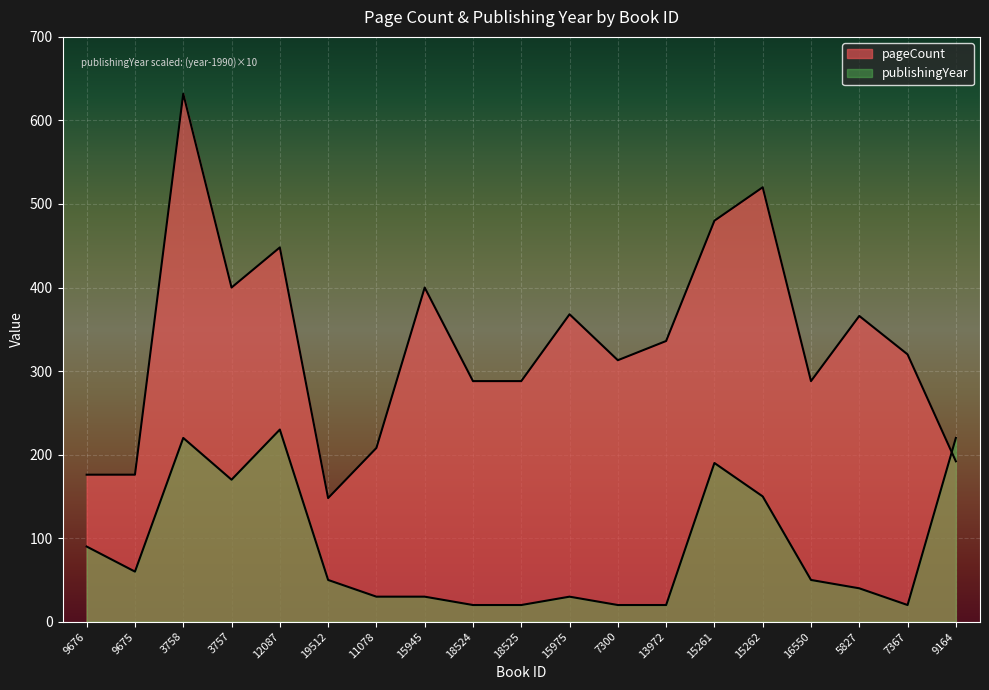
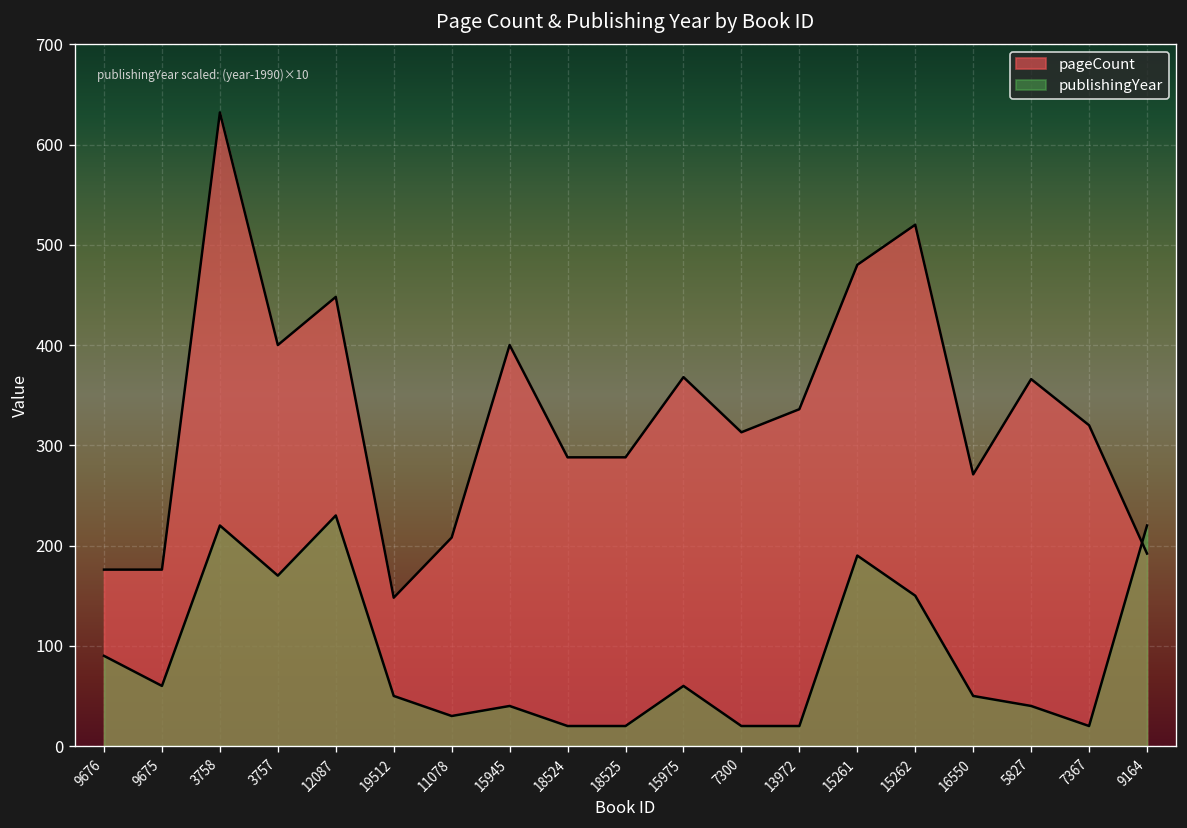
  {
    "pageCount": {
      "9676": 180,
      "9675": 180,
      "3758": 630,
      "3757": 400,
      "12087": 450,
      "19512": 150,
      "11078": 210,
      "15945": 400,
      "18524": 290,
      "18525": 290,
      "15975": 370,
      "7300": 310,
      "13972": 340,
      "15261": 480,
      "15262": 520,
-     "16550": 290,
+     "16550": 270,
      "5827": 370,
      "7367": 320,
      "9164": 190
    },
    "publishingYear": {
      "9676": 90,
      "9675": 60,
      "3758": 220,
      "3757": 170,
      "12087": 230,
      "19512": 50,
      "11078": 30,
-     "15945": 30,
+     "15945": 40,
      "18524": 20,
      "18525": 20,
-     "15975": 30,
+     "15975": 60,
      "7300": 20,
      "13972": 20,
      "15261": 190,
      "15262": 150,
      "16550": 50,
      "5827": 40,
      "7367": 20,
      "9164": 220
    }
  }
